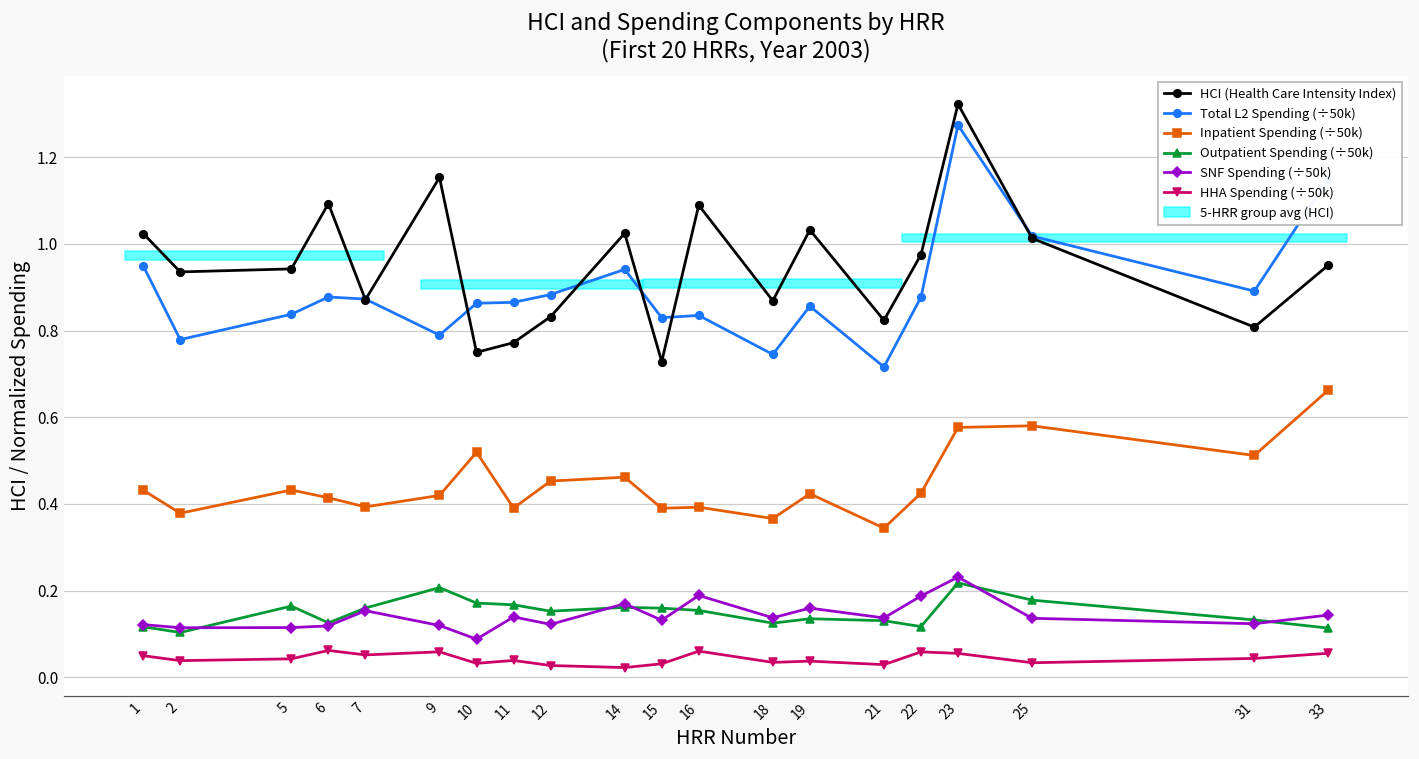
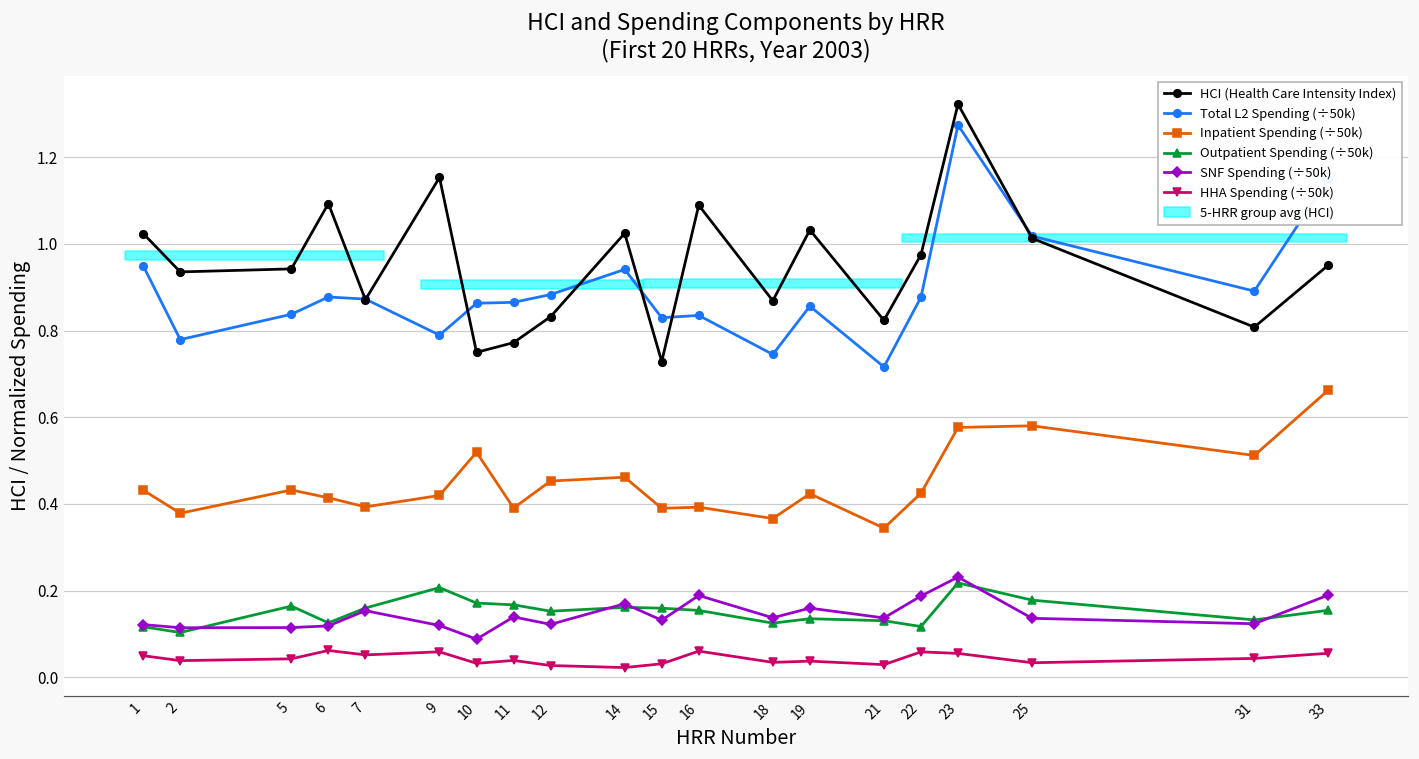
  {
    "HCI (Health Care Intensity Index)": {
      "1": 1.02,
      "2": 0.94,
      "5": 0.94,
      "6": 1.09,
      "9": 1.15,
      "10": 0.75,
      "11": 0.77,
      "12": 0.83,
      "14": 1.02,
      "15": 0.73,
      "16": 1.09,
      "18": 0.87,
      "19": 1.03,
      "21": 0.82,
      "22": 0.98,
      "23": 1.32,
      "31": 0.81,
      "33": 0.95
    },
    "Total L2 Spending (÷50k)": {
      "1": 0.95,
      "2": 0.78,
      "5": 0.84,
      "6": 0.88,
      "9": 0.79,
      "10": 0.86,
      "11": 0.87,
      "12": 0.88,
      "14": 0.94,
      "15": 0.83,
      "16": 0.84,
      "18": 0.75,
      "19": 0.86,
      "21": 0.72,
      "22": 0.88,
      "23": 1.27,
      "31": 0.89
    },
    "Inpatient Spending (÷50k)": {
      "1": 0.43,
      "2": 0.38,
      "5": 0.43,
      "6": 0.41,
      "7": 0.39,
      "9": 0.42,
      "10": 0.52,
      "11": 0.39,
      "12": 0.45,
      "14": 0.46,
      "15": 0.39,
      "16": 0.39,
      "18": 0.37,
      "19": 0.42,
      "21": 0.34,
      "22": 0.42,
      "23": 0.58,
      "25": 0.58,
      "31": 0.51,
      "33": 0.66
    },
    "Outpatient Spending (÷50k)": {
      "2": 0.10,
      "5": 0.16,
      "6": 0.13,
      "9": 0.21,
      "10": 0.17,
      "11": 0.17,
      "12": 0.15,
      "14": 0.16,
      "15": 0.16,
      "16": 0.15,
      "18": 0.12,
      "19": 0.13,
      "21": 0.13,
      "22": 0.12,
      "23": 0.22,
      "25": 0.18,
      "31": 0.13,
-     "33": 0.11
+     "33": 0.15
    },
    "SNF Spending (÷50k)": {
      "2": 0.11,
      "5": 0.11,
      "6": 0.12,
      "9": 0.12,
      "10": 0.09,
      "11": 0.14,
      "12": 0.12,
      "14": 0.17,
      "15": 0.13,
      "16": 0.19,
      "18": 0.14,
      "19": 0.16,
      "21": 0.14,
      "22": 0.19,
      "23": 0.23,
      "25": 0.14,
      "31": 0.12,
-     "33": 0.14
+     "33": 0.19
    },
    "HHA Spending (÷50k)": {
      "1": 0.05,
      "2": 0.04,
      "5": 0.04,
      "6": 0.06,
      "7": 0.05,
      "9": 0.06,
      "10": 0.03,
      "11": 0.04,
      "12": 0.03,
      "14": 0.02,
      "15": 0.03,
      "16": 0.06,
      "18": 0.03,
      "19": 0.04,
      "21": 0.03,
      "22": 0.06,
      "23": 0.05,
      "25": 0.03,
      "31": 0.04,
      "33": 0.06
    }
  }
